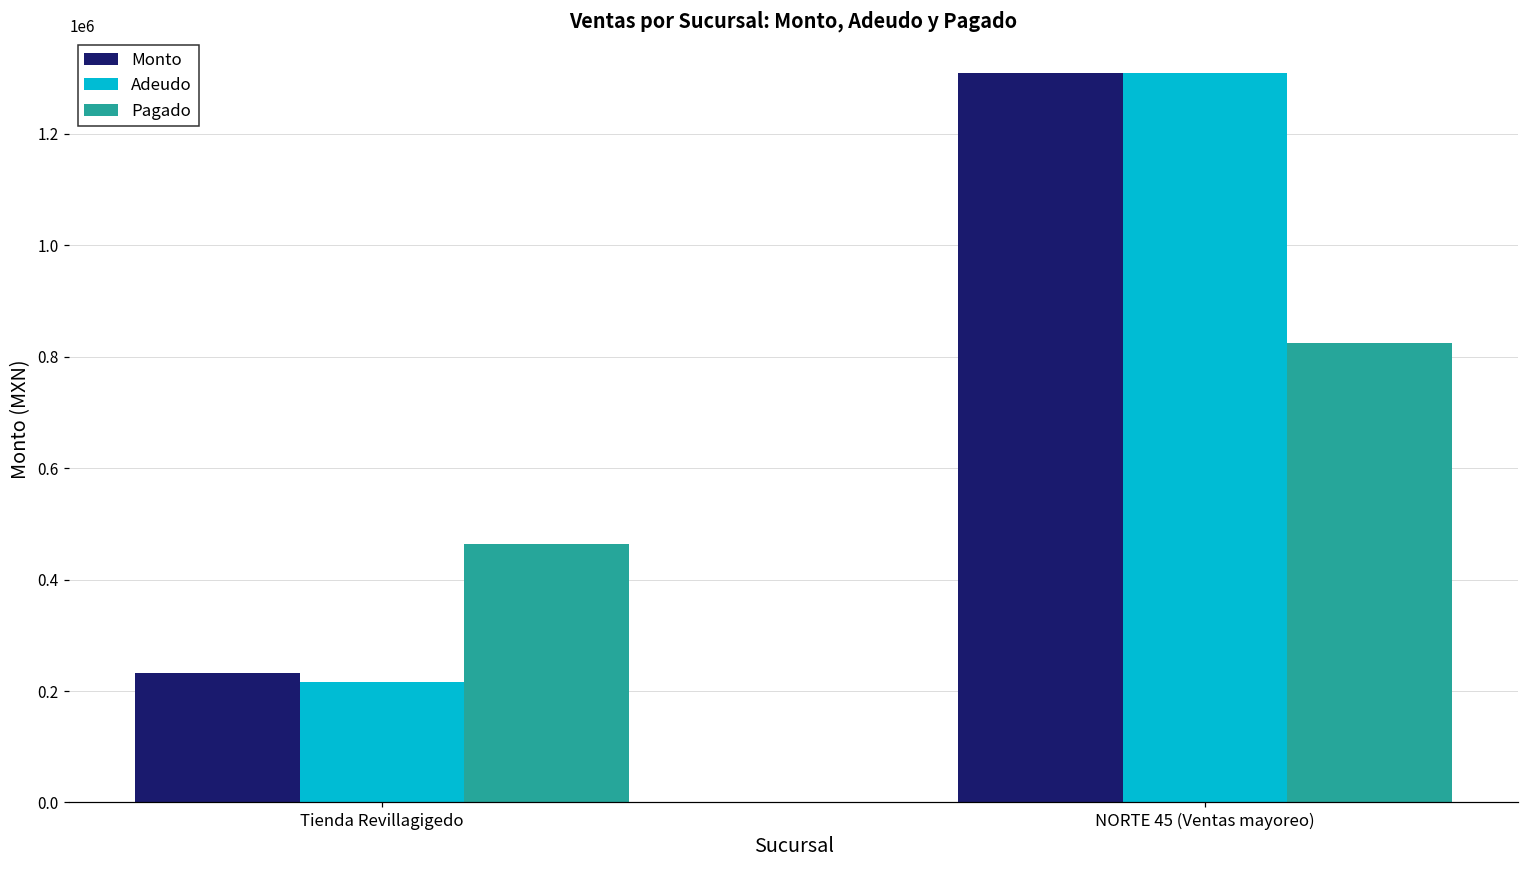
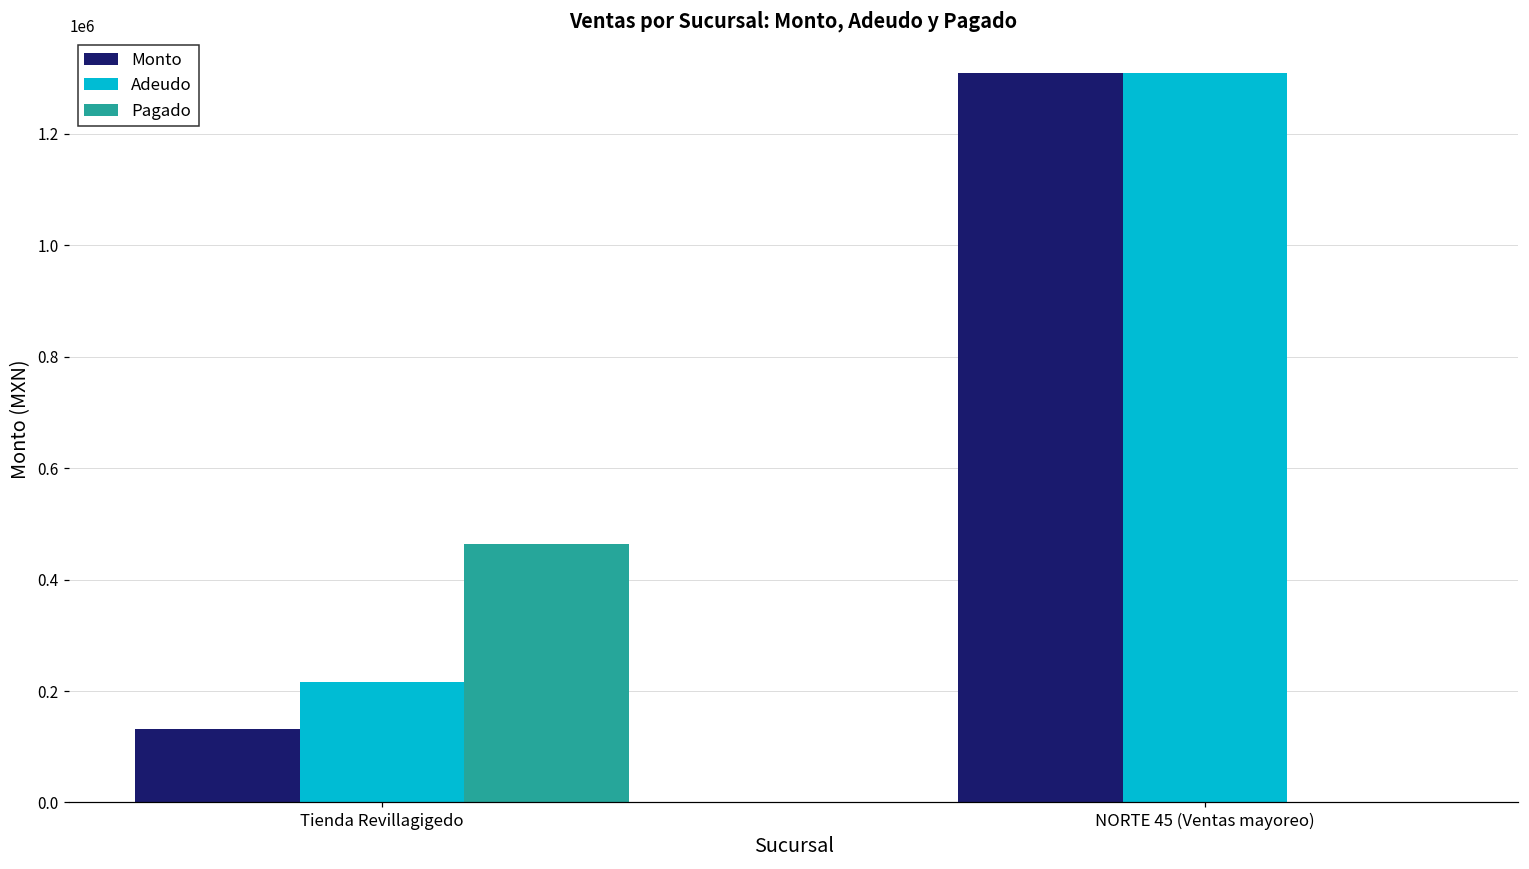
  {
    "Monto": {
-     "Tienda Revillagigedo": 230000,
+     "Tienda Revillagigedo": 130000,
      "NORTE 45 (Ventas mayoreo)": 1310000
    },
    "Adeudo": {
      "Tienda Revillagigedo": 220000,
      "NORTE 45 (Ventas mayoreo)": 1310000
    },
    "Pagado": {
      "Tienda Revillagigedo": 460000,
-     "NORTE 45 (Ventas mayoreo)": 820000
+     "NORTE 45 (Ventas mayoreo)": 0
    }
  }
